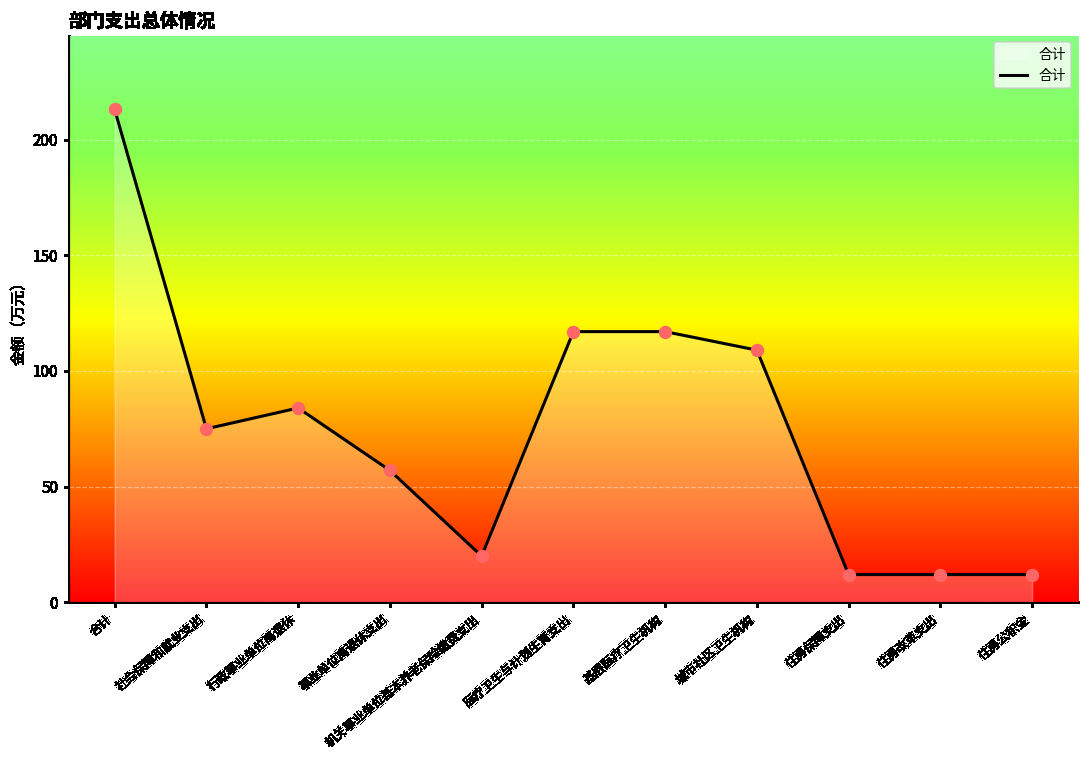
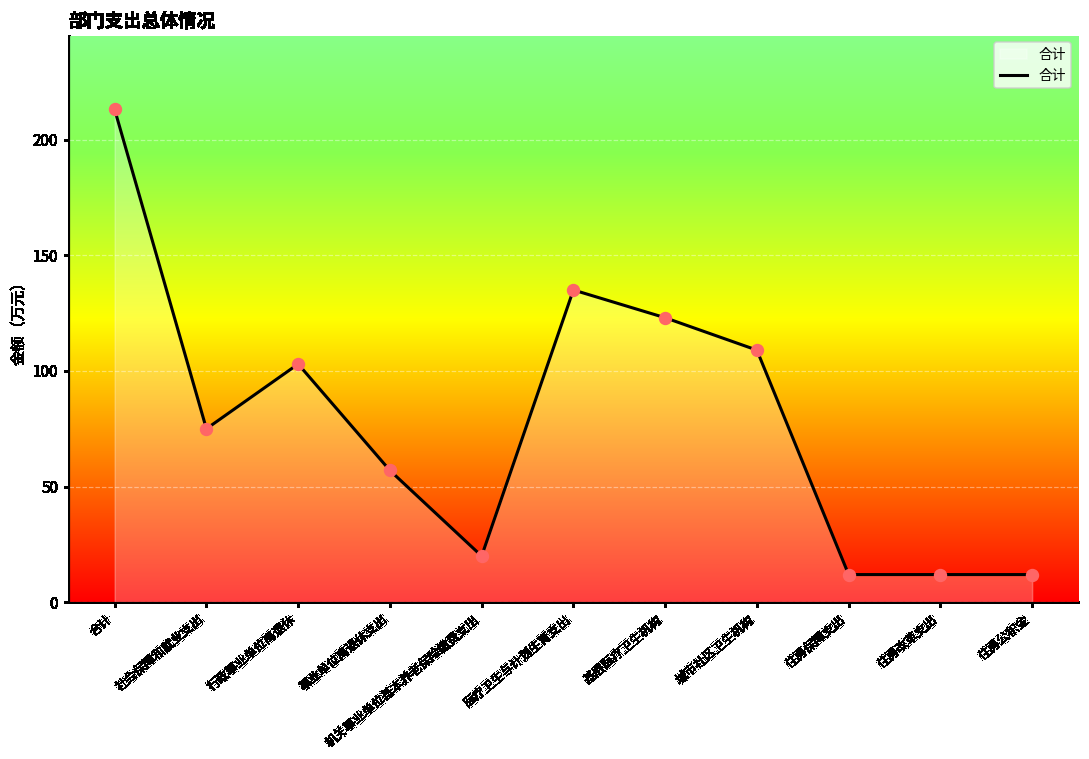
  {
    "合计": 213,
    "社会保障和就业支出": 75,
-   "行政事业单位离退休": 84,
+   "行政事业单位离退休": 103,
    "事业单位离退休支出": 57,
    "机关事业单位基本养老保险缴费支出": 20,
-   "医疗卫生与计划生育支出": 117,
-   "基层医疗卫生机构": 117,
+   "医疗卫生与计划生育支出": 135,
+   "基层医疗卫生机构": 123,
    "城市社区卫生机构": 109,
    "住房保障支出": 12,
    "住房改革支出": 12,
    "住房公积金": 12
  }
